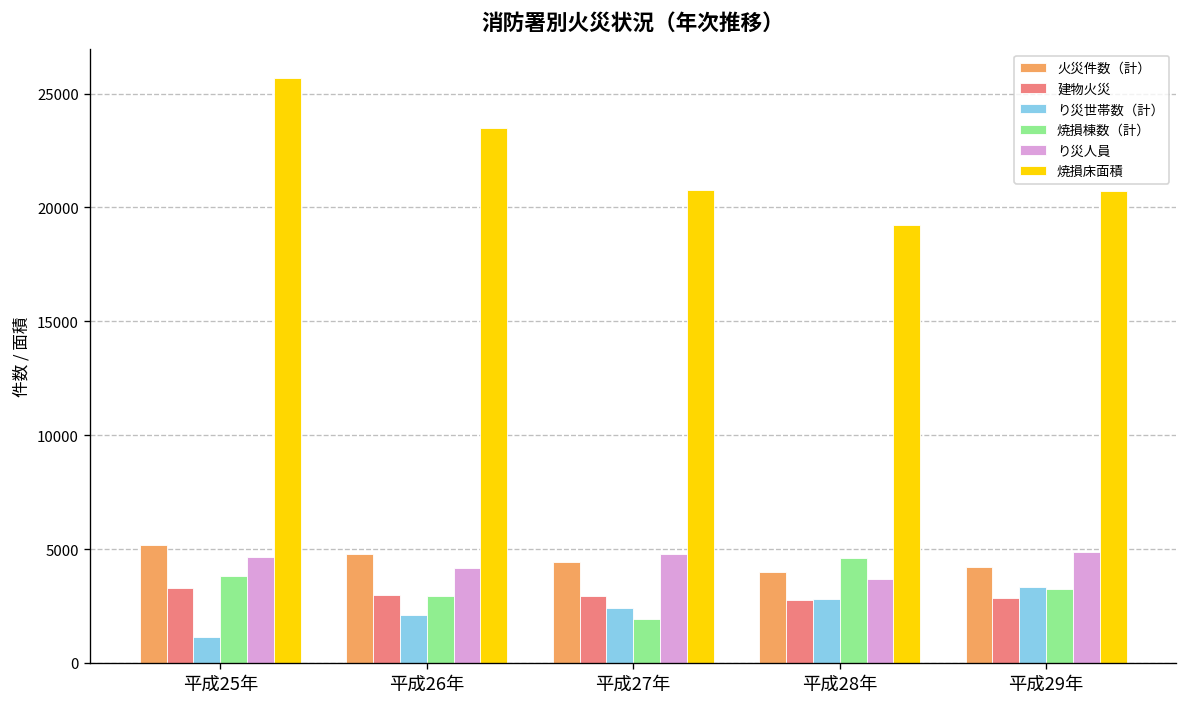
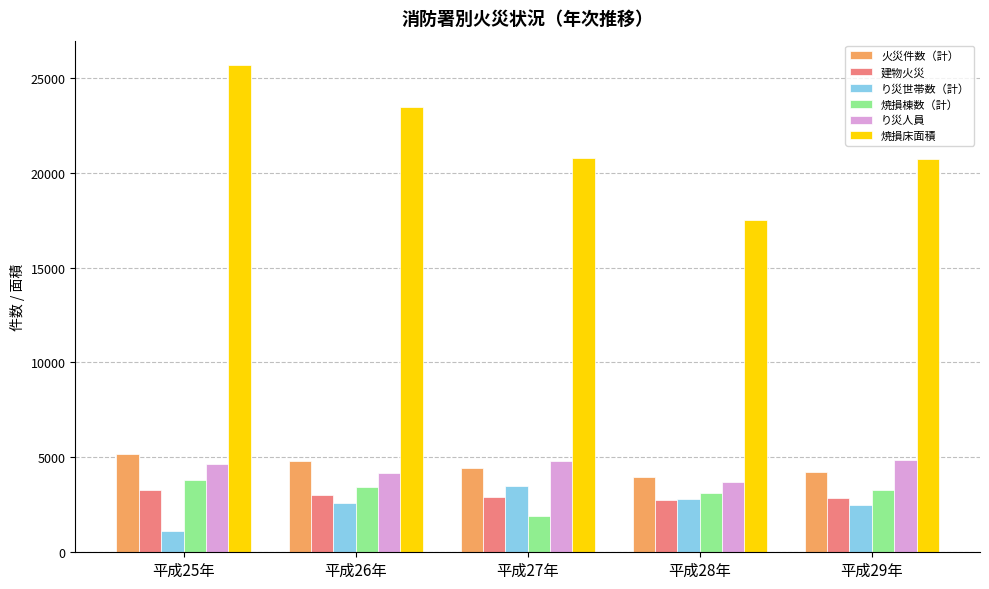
  {
    "り災世帯数（計）": {
      "平成25年": 1100,
-     "平成26年": 2100,
-     "平成27年": 2400,
+     "平成26年": 2600,
+     "平成27年": 3500,
      "平成28年": 2800,
-     "平成29年": 3300
+     "平成29年": 2500
    },
    "焼損棟数（計）": {
      "平成25年": 3800,
-     "平成26年": 3000,
+     "平成26年": 3500,
      "平成27年": 1900,
-     "平成28年": 4600,
+     "平成28年": 3100,
      "平成29年": 3300
    },
    "り災人員": {
      "平成25年": 4700,
      "平成26年": 4200,
      "平成27年": 4800,
      "平成28年": 3700,
      "平成29年": 4900
    },
    "焼損床面積": {
      "平成25年": 25700,
      "平成26年": 23500,
      "平成27年": 20800,
-     "平成28年": 19200,
+     "平成28年": 17500,
      "平成29年": 20700
    }
  }
